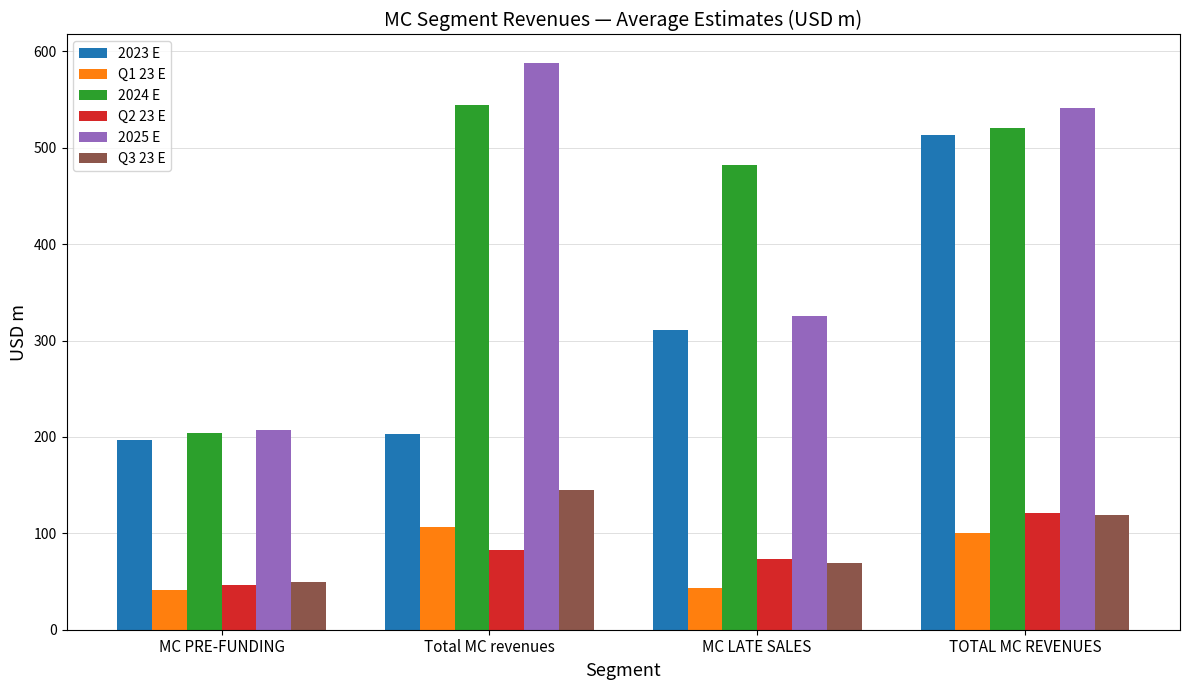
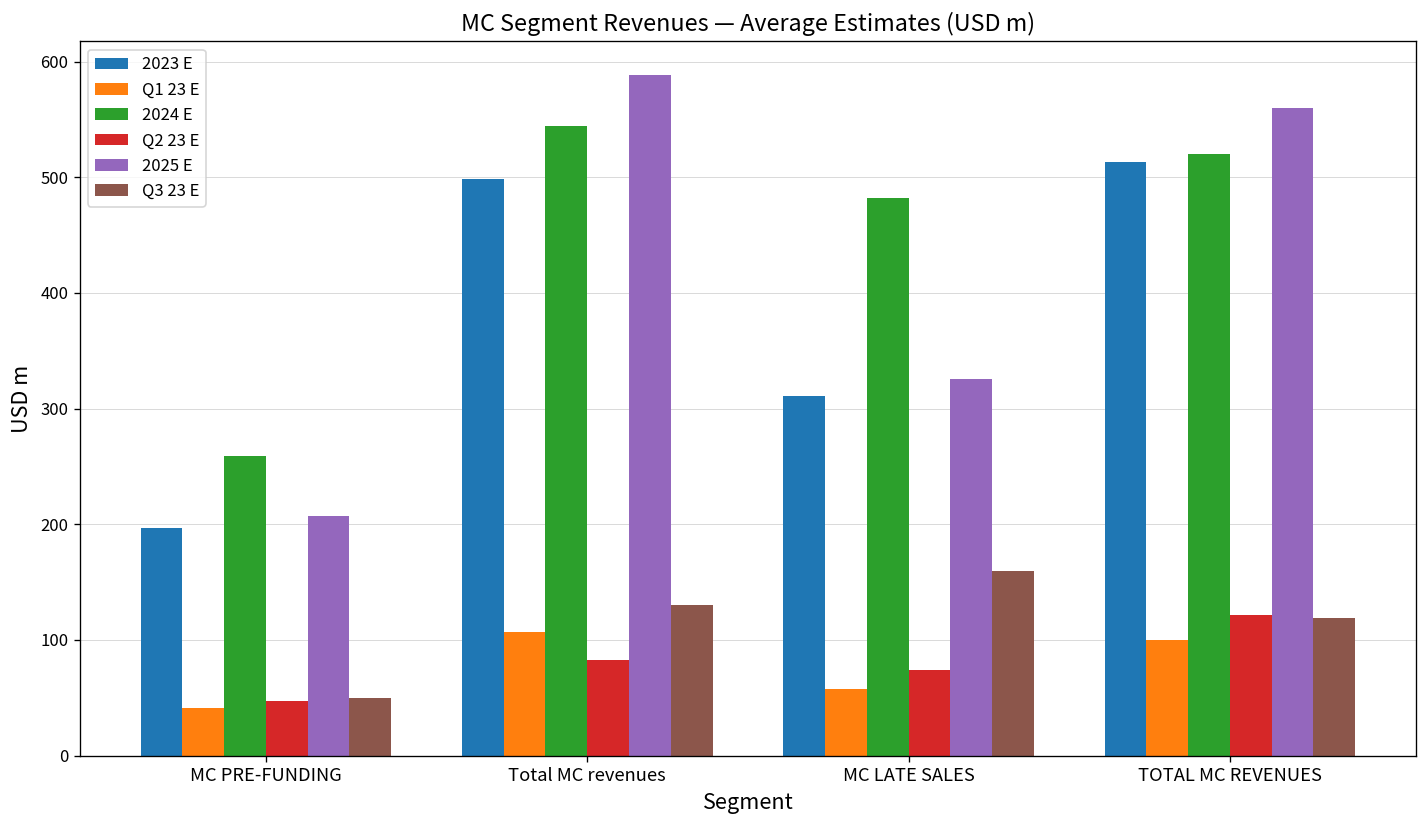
  {
    "2023 E": {
      "MC PRE-FUNDING": 200,
-     "Total MC revenues": 200,
+     "Total MC revenues": 500,
      "MC LATE SALES": 310,
      "TOTAL MC REVENUES": 510
    },
    "Q1 23 E": {
      "MC PRE-FUNDING": 40,
      "Total MC revenues": 110,
-     "MC LATE SALES": 40,
+     "MC LATE SALES": 60,
      "TOTAL MC REVENUES": 100
    },
    "2024 E": {
-     "MC PRE-FUNDING": 200,
+     "MC PRE-FUNDING": 260,
      "Total MC revenues": 540,
      "MC LATE SALES": 480,
      "TOTAL MC REVENUES": 520
    },
    "Q2 23 E": {
      "MC PRE-FUNDING": 50,
      "Total MC revenues": 80,
      "MC LATE SALES": 70,
      "TOTAL MC REVENUES": 120
    },
    "2025 E": {
      "MC PRE-FUNDING": 210,
      "Total MC revenues": 590,
      "MC LATE SALES": 330,
-     "TOTAL MC REVENUES": 540
+     "TOTAL MC REVENUES": 560
    },
    "Q3 23 E": {
      "MC PRE-FUNDING": 50,
-     "Total MC revenues": 140,
-     "MC LATE SALES": 70,
+     "Total MC revenues": 130,
+     "MC LATE SALES": 160,
      "TOTAL MC REVENUES": 120
    }
  }
